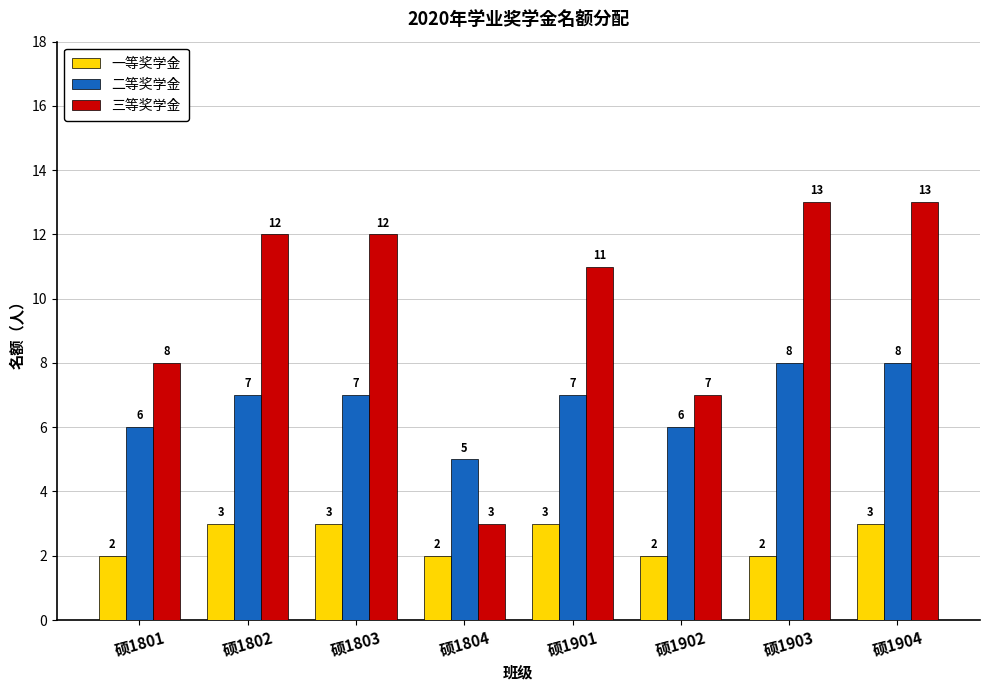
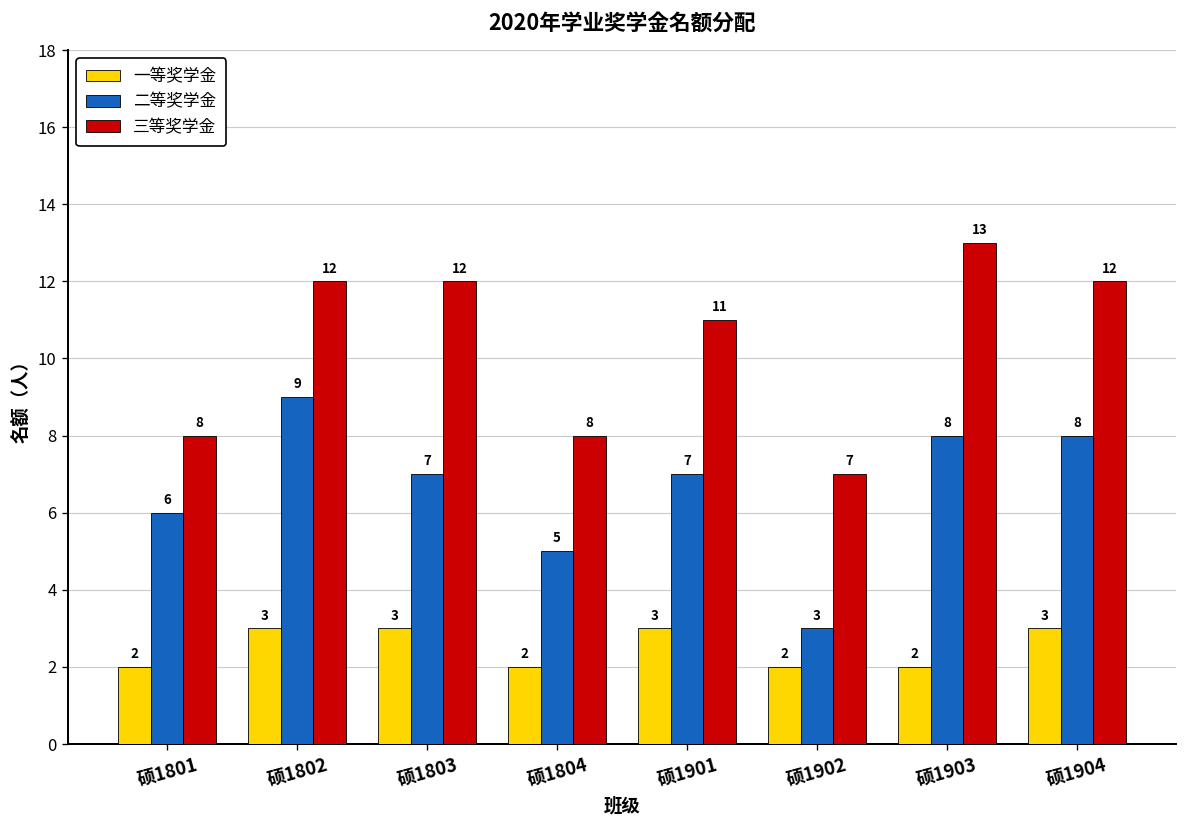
  {
    "一等奖学金": {
      "硕1801": 2,
      "硕1802": 3,
      "硕1803": 3,
      "硕1804": 2,
      "硕1901": 3,
      "硕1902": 2,
      "硕1903": 2,
      "硕1904": 3
    },
    "二等奖学金": {
      "硕1801": 6,
-     "硕1802": 7,
+     "硕1802": 9,
      "硕1803": 7,
      "硕1804": 5,
      "硕1901": 7,
-     "硕1902": 6,
+     "硕1902": 3,
      "硕1903": 8,
      "硕1904": 8
    },
    "三等奖学金": {
      "硕1801": 8,
      "硕1802": 12,
      "硕1803": 12,
-     "硕1804": 3,
+     "硕1804": 8,
      "硕1901": 11,
      "硕1902": 7,
      "硕1903": 13,
-     "硕1904": 13
+     "硕1904": 12
    }
  }
